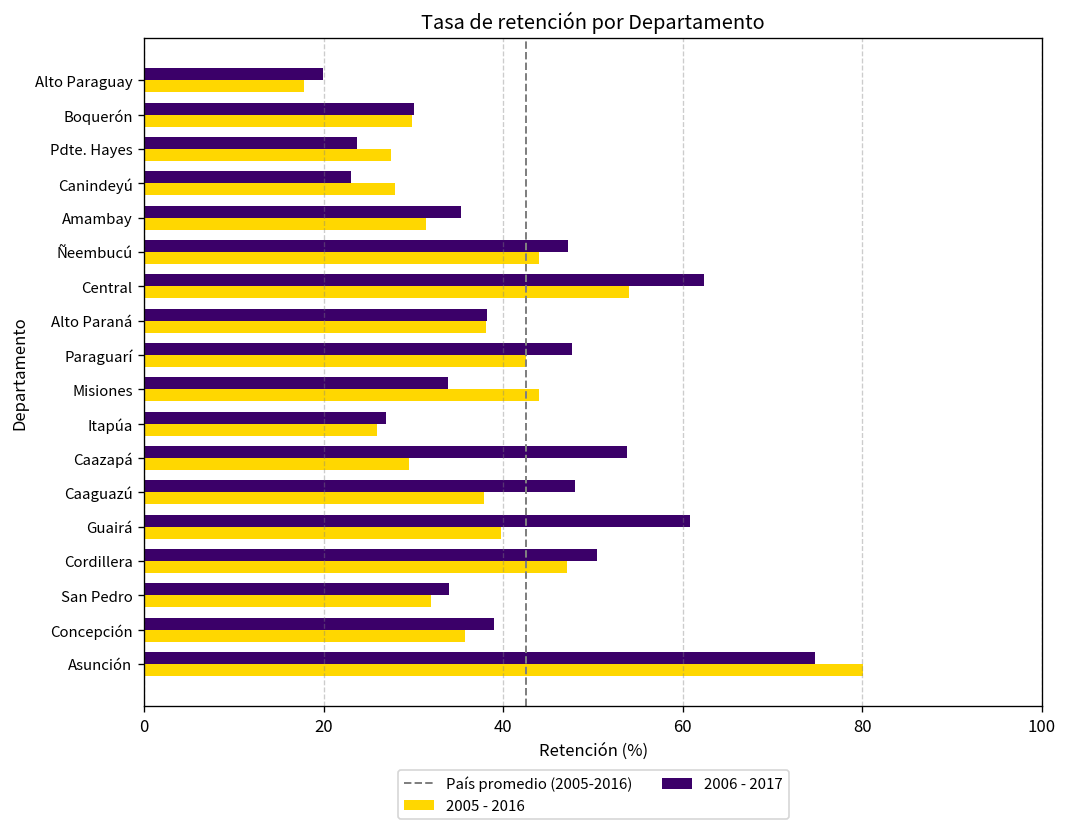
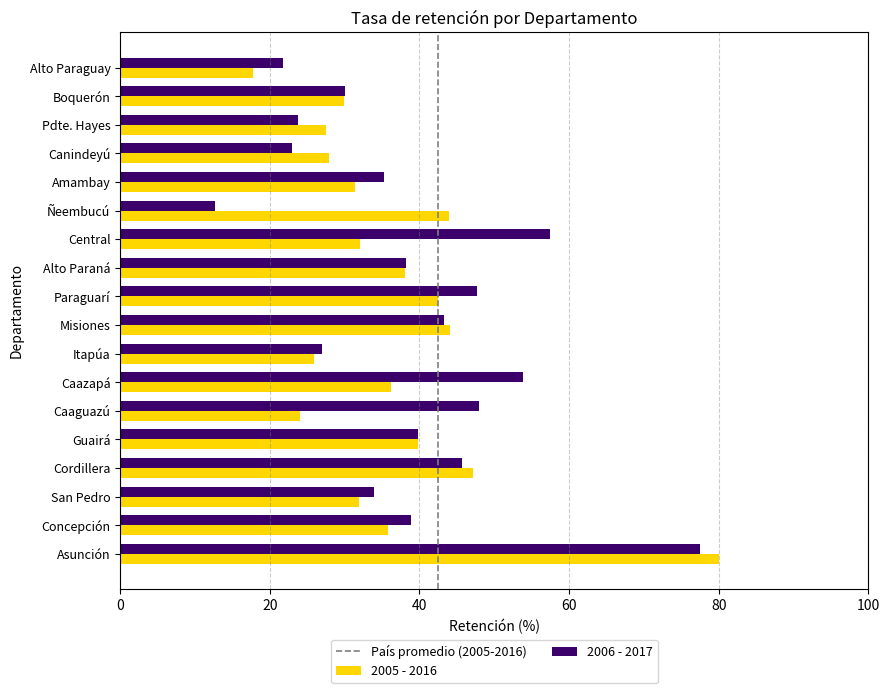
  {
    "2005 - 2016": {
      "Alto Paraguay": 18,
      "Boquerón": 30,
      "Pdte. Hayes": 28,
      "Canindeyú": 28,
      "Amambay": 31,
      "Ñeembucú": 44,
-     "Central": 54,
+     "Central": 32,
      "Alto Paraná": 38,
      "Paraguarí": 43,
      "Misiones": 44,
      "Itapúa": 26,
-     "Caazapá": 30,
-     "Caaguazú": 38,
+     "Caazapá": 36,
+     "Caaguazú": 24,
      "Guairá": 40,
      "Cordillera": 47,
      "San Pedro": 32,
      "Concepción": 36,
      "Asunción": 80
    },
    "2006 - 2017": {
-     "Alto Paraguay": 20,
+     "Alto Paraguay": 22,
      "Boquerón": 30,
      "Pdte. Hayes": 24,
      "Canindeyú": 23,
      "Amambay": 35,
-     "Ñeembucú": 47,
-     "Central": 62,
+     "Ñeembucú": 13,
+     "Central": 57,
      "Alto Paraná": 38,
      "Paraguarí": 48,
-     "Misiones": 34,
+     "Misiones": 43,
      "Itapúa": 27,
      "Caazapá": 54,
      "Caaguazú": 48,
-     "Guairá": 61,
-     "Cordillera": 50,
+     "Guairá": 40,
+     "Cordillera": 46,
      "San Pedro": 34,
      "Concepción": 39,
-     "Asunción": 75
+     "Asunción": 77
    }
  }
